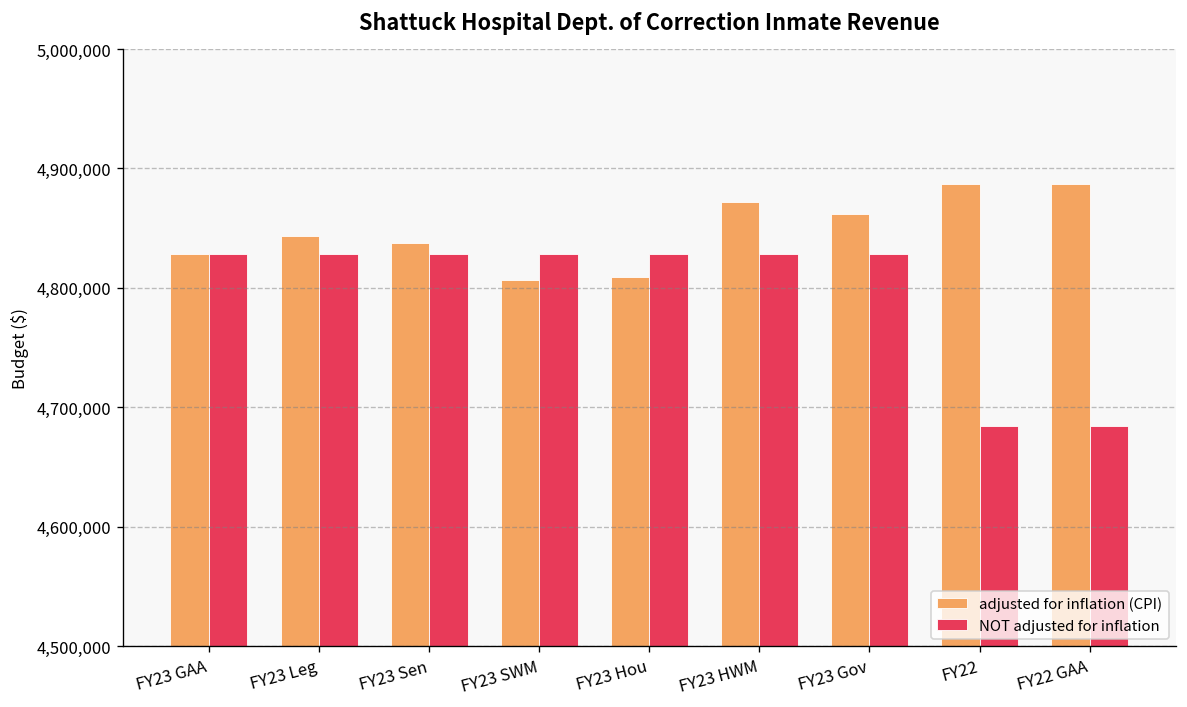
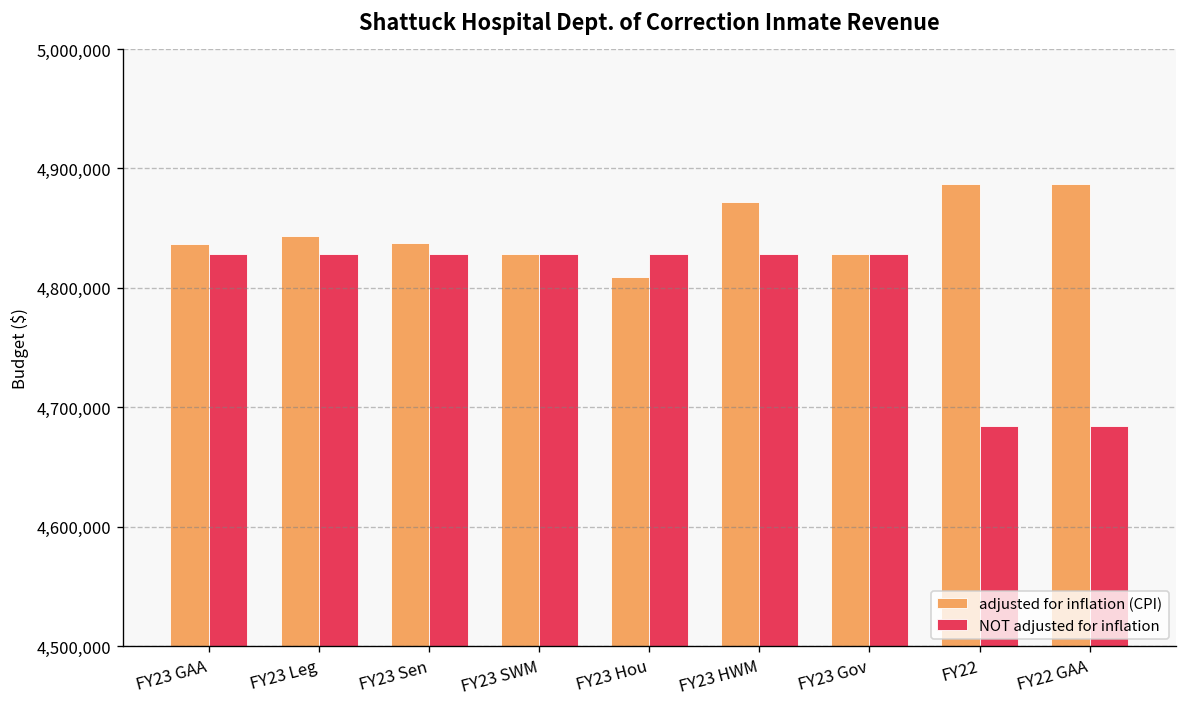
  {
    "adjusted for inflation (CPI)": {
-     "FY23 GAA": "4,830,000",
+     "FY23 GAA": "4,840,000",
      "FY23 Leg": "4,840,000",
      "FY23 Sen": "4,840,000",
-     "FY23 SWM": "4,810,000",
+     "FY23 SWM": "4,830,000",
      "FY23 Hou": "4,810,000",
      "FY23 HWM": "4,870,000",
-     "FY23 Gov": "4,860,000",
+     "FY23 Gov": "4,830,000",
      "FY22": "4,890,000",
      "FY22 GAA": "4,890,000"
    },
    "NOT adjusted for inflation": {
      "FY23 GAA": "4,830,000",
      "FY23 Leg": "4,830,000",
      "FY23 Sen": "4,830,000",
      "FY23 SWM": "4,830,000",
      "FY23 Hou": "4,830,000",
      "FY23 HWM": "4,830,000",
      "FY23 Gov": "4,830,000",
      "FY22": "4,680,000",
      "FY22 GAA": "4,680,000"
    }
  }
